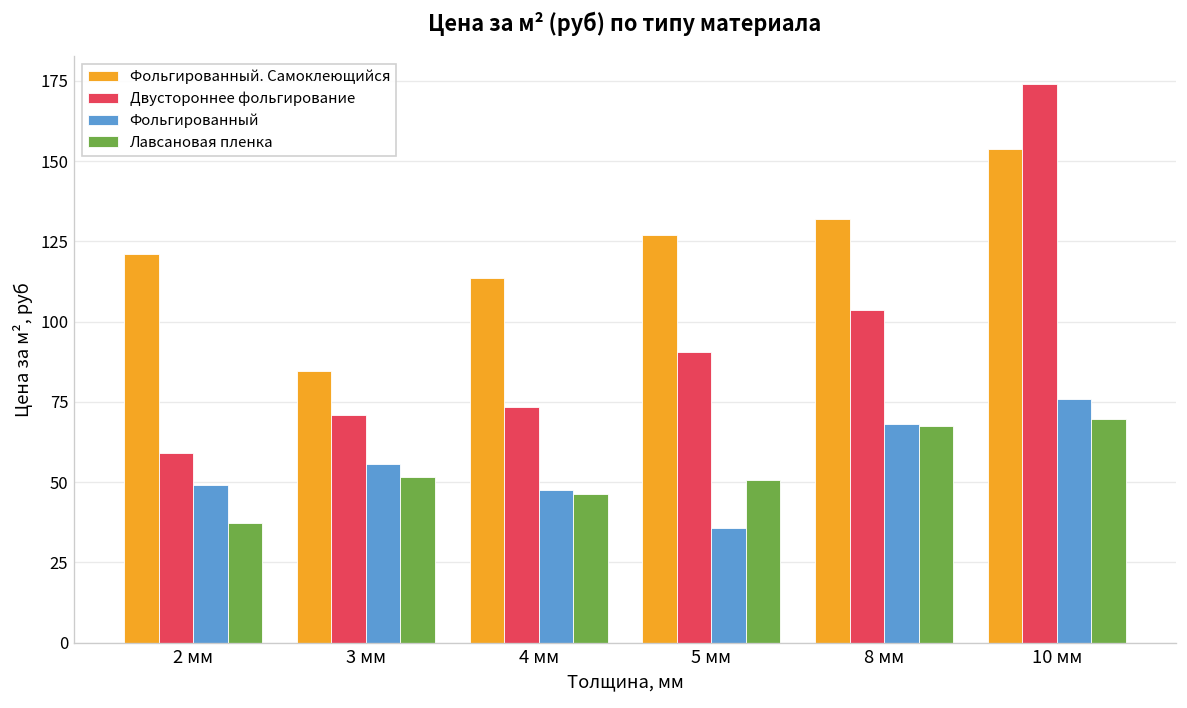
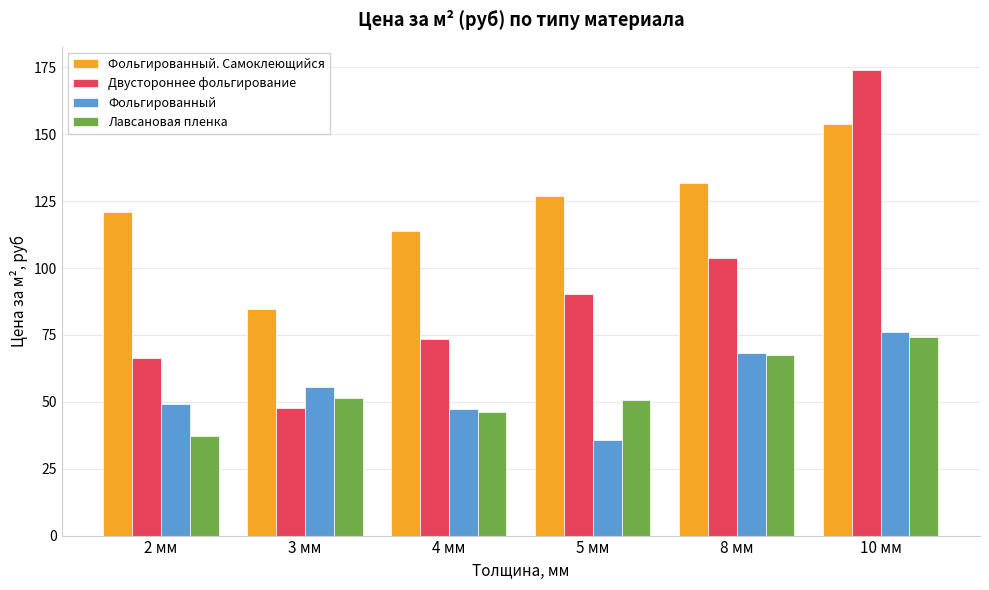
  {
    "Фольгированный. Самоклеющийся": {
      "2 мм": 121,
      "3 мм": 85,
      "4 мм": 114,
      "5 мм": 127,
      "8 мм": 132,
      "10 мм": 154
    },
    "Двустороннее фольгирование": {
-     "2 мм": 59,
-     "3 мм": 71,
+     "2 мм": 66,
+     "3 мм": 48,
      "4 мм": 73,
      "5 мм": 90,
      "8 мм": 104,
      "10 мм": 174
    },
    "Фольгированный": {
      "2 мм": 49,
      "3 мм": 56,
      "4 мм": 47,
      "5 мм": 36,
      "8 мм": 68,
      "10 мм": 76
    },
    "Лавсановая пленка": {
      "2 мм": 37,
      "3 мм": 52,
      "4 мм": 46,
      "5 мм": 51,
      "8 мм": 68,
-     "10 мм": 70
+     "10 мм": 74
    }
  }
